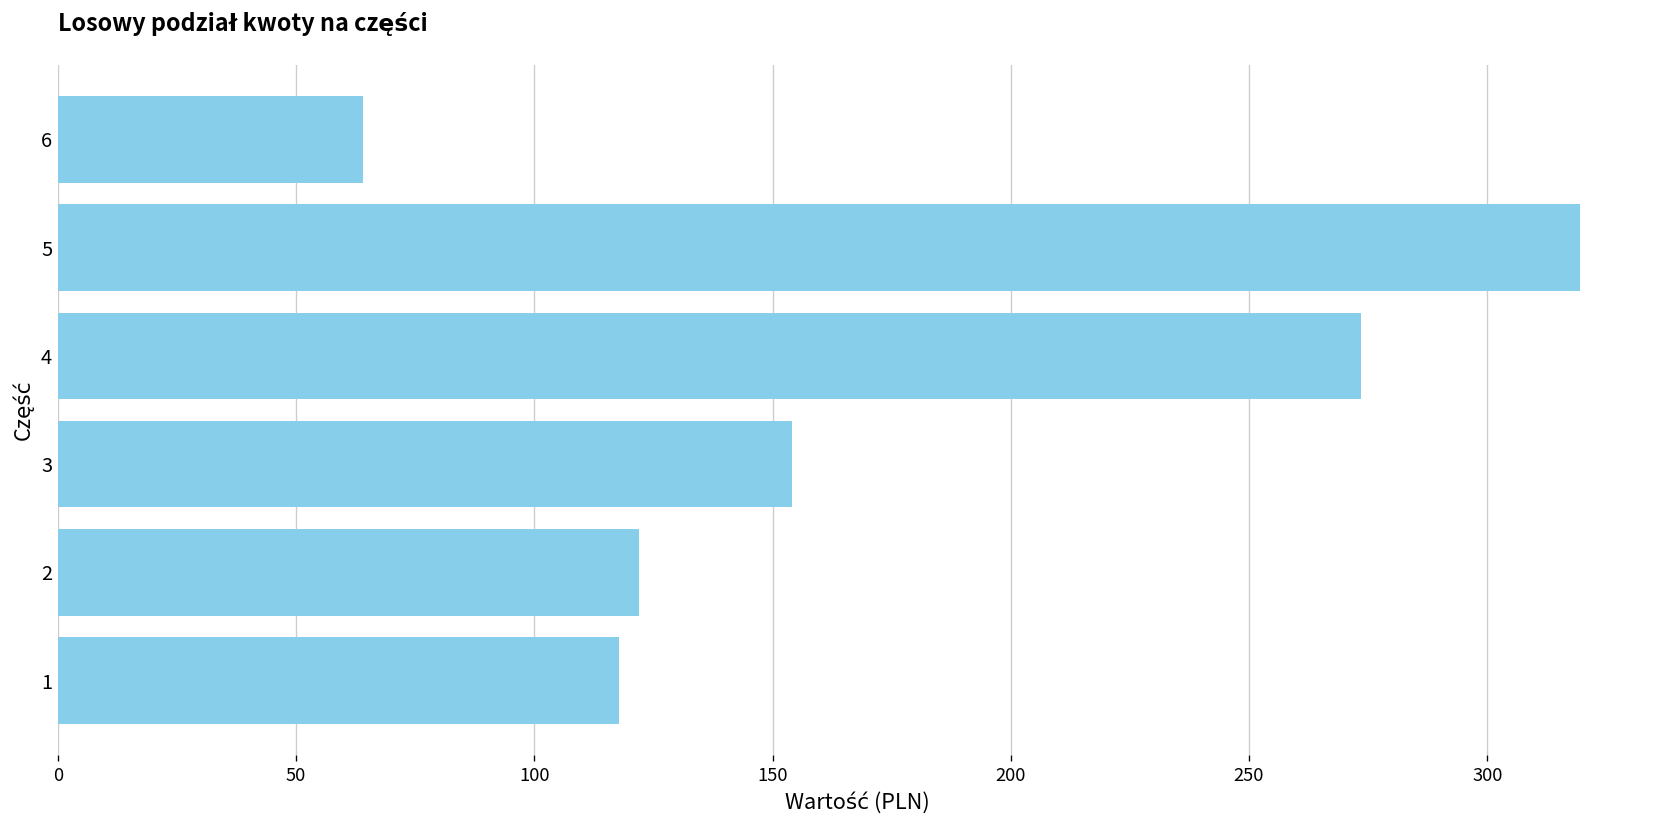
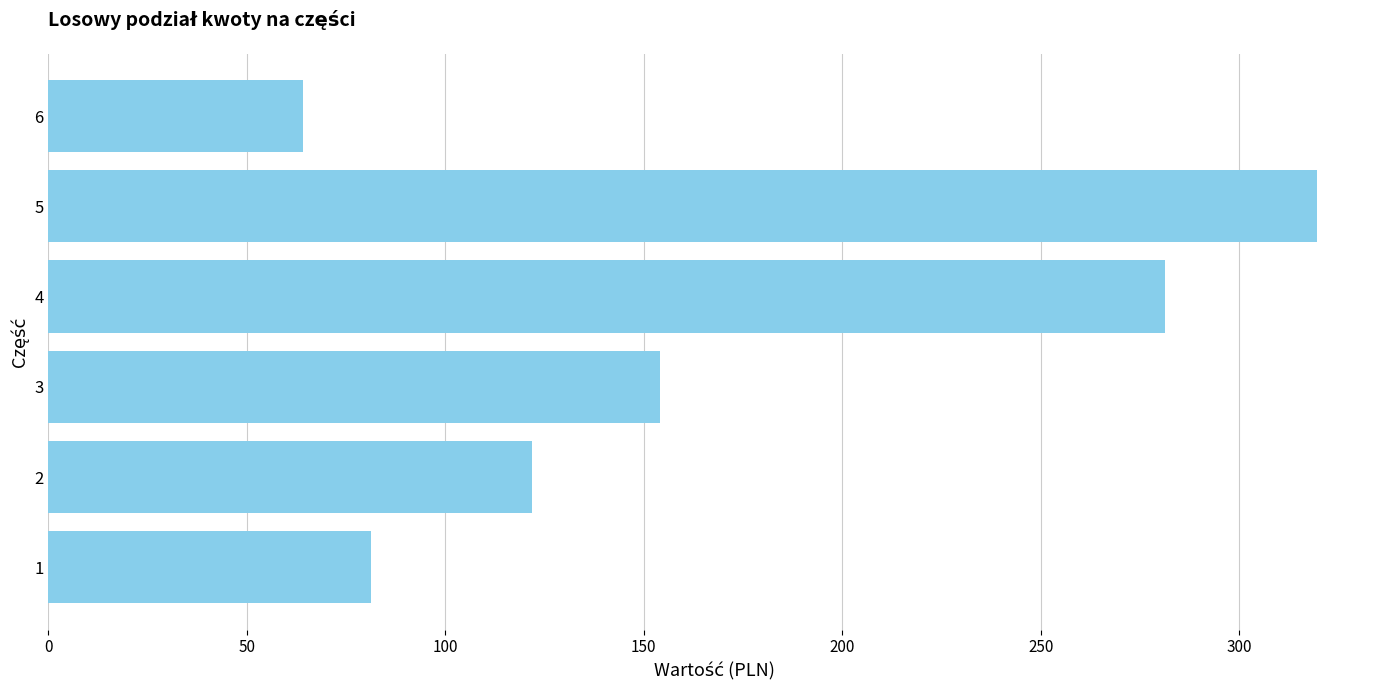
  {
    "6": 64,
    "5": 319,
-   "4": 273,
+   "4": 281,
    "3": 154,
    "2": 122,
-   "1": 118
+   "1": 81
  }
